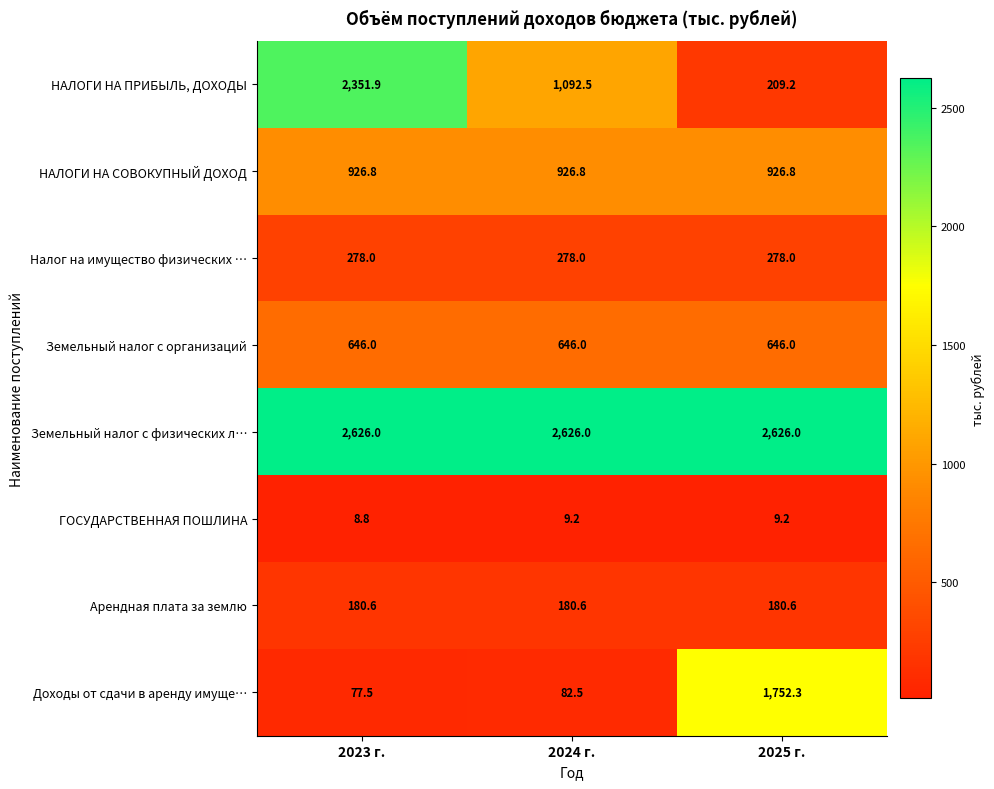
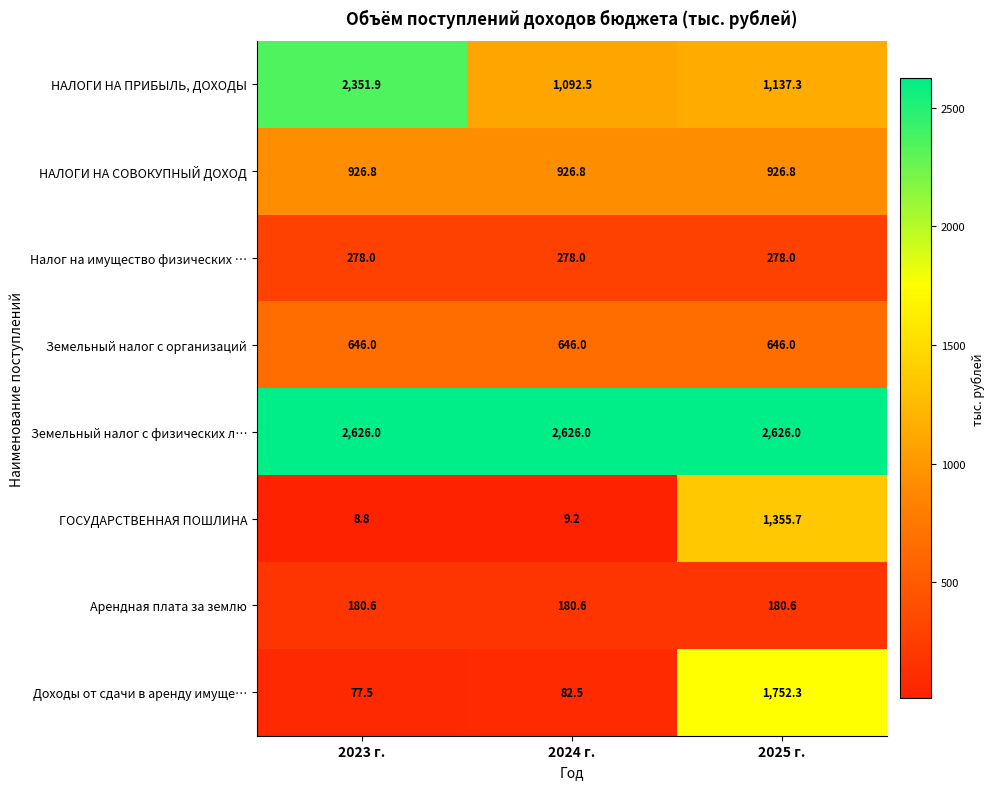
  {
    "НАЛОГИ НА ПРИБЫЛЬ, ДОХОДЫ": {
      "2023 г.": "2,351.9",
      "2024 г.": "1,092.5",
-     "2025 г.": "209.2"
+     "2025 г.": "1,137.3"
    },
    "НАЛОГИ НА СОВОКУПНЫЙ ДОХОД": {
      "2023 г.": "926.8",
      "2024 г.": "926.8",
      "2025 г.": "926.8"
    },
    "Налог на имущество физических …": {
      "2023 г.": "278.0",
      "2024 г.": "278.0",
      "2025 г.": "278.0"
    },
    "Земельный налог с организаций": {
      "2023 г.": "646.0",
      "2024 г.": "646.0",
      "2025 г.": "646.0"
    },
    "Земельный налог с физических л…": {
      "2023 г.": "2,626.0",
      "2024 г.": "2,626.0",
      "2025 г.": "2,626.0"
    },
    "ГОСУДАРСТВЕННАЯ ПОШЛИНА": {
      "2023 г.": "8.8",
      "2024 г.": "9.2",
-     "2025 г.": "9.2"
+     "2025 г.": "1,355.7"
    },
    "Арендная плата за землю": {
      "2023 г.": "180.6",
      "2024 г.": "180.6",
      "2025 г.": "180.6"
    },
    "Доходы от сдачи в аренду имуще…": {
      "2023 г.": "77.5",
      "2024 г.": "82.5",
      "2025 г.": "1,752.3"
    }
  }
